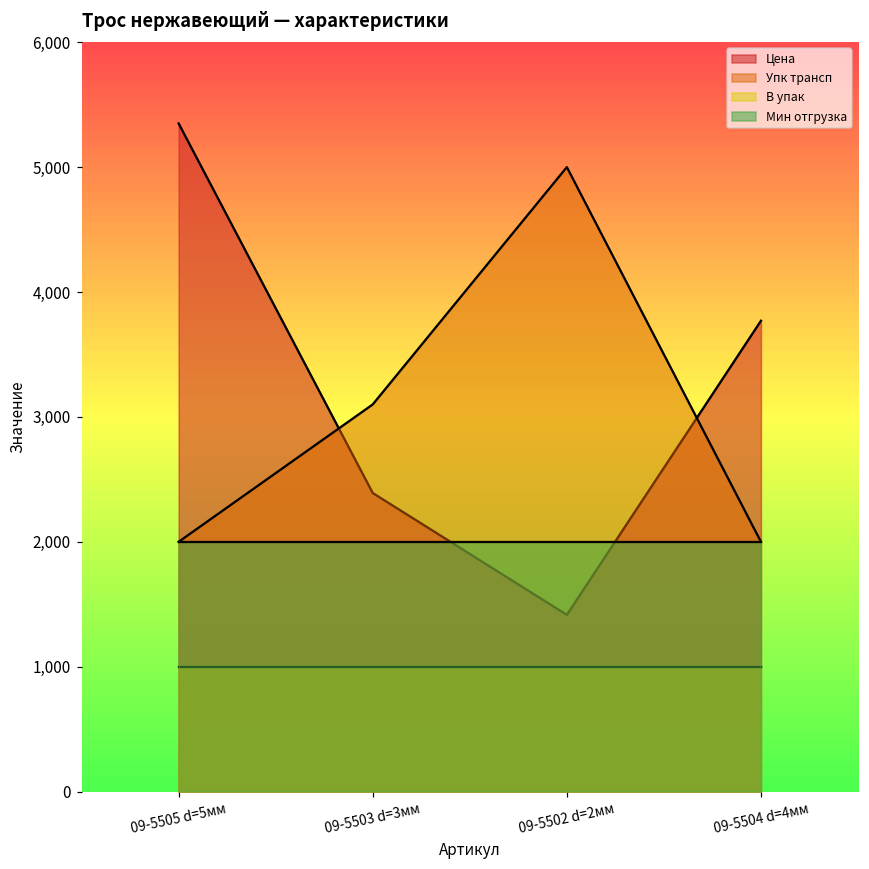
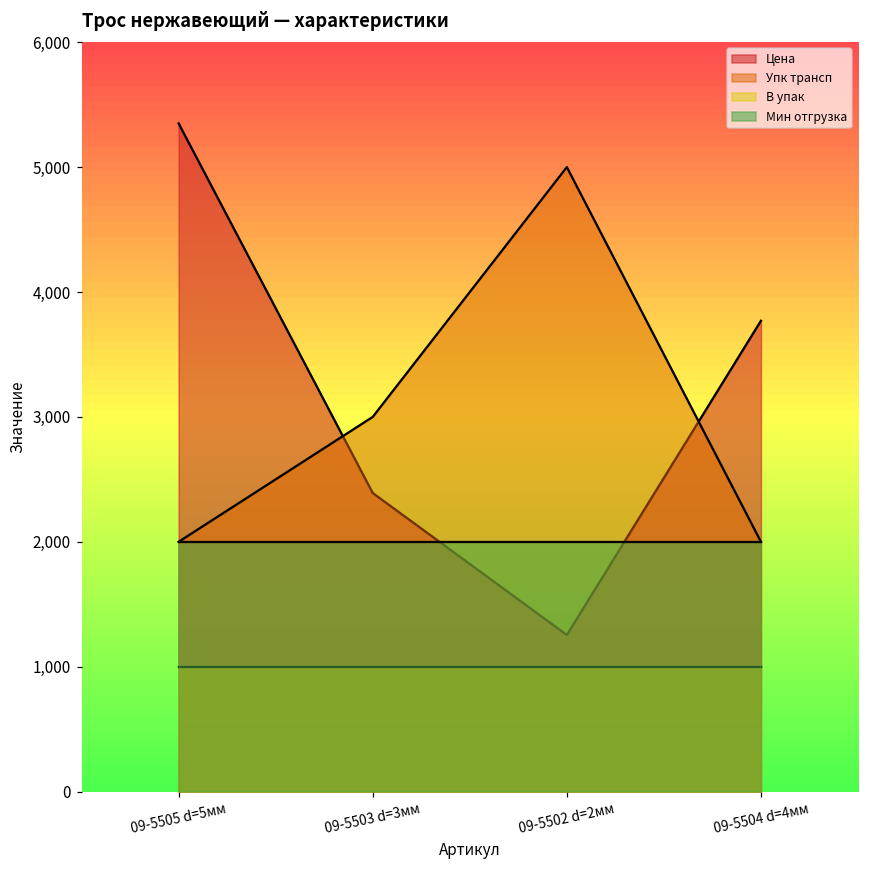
  {
    "Цена": {
      "09-5505 d=5мм": "5,350",
      "09-5503 d=3мм": "2,390",
-     "09-5502 d=2мм": "1,420",
+     "09-5502 d=2мм": "1,250",
      "09-5504 d=4мм": "3,770"
    },
    "Упк трансп": {
-     "09-5503 d=3мм": "3,100",
+     "09-5503 d=3мм": "3,000",
      "09-5502 d=2мм": "5,000"
    },
    "В упак": {
      "09-5505 d=5мм": "1,000",
      "09-5503 d=3мм": "1,000",
      "09-5502 d=2мм": "1,000",
      "09-5504 d=4мм": "1,000"
    },
    "Мин отгрузка": {
      "09-5503 d=3мм": "2,000",
      "09-5502 d=2мм": "2,000"
    }
  }
